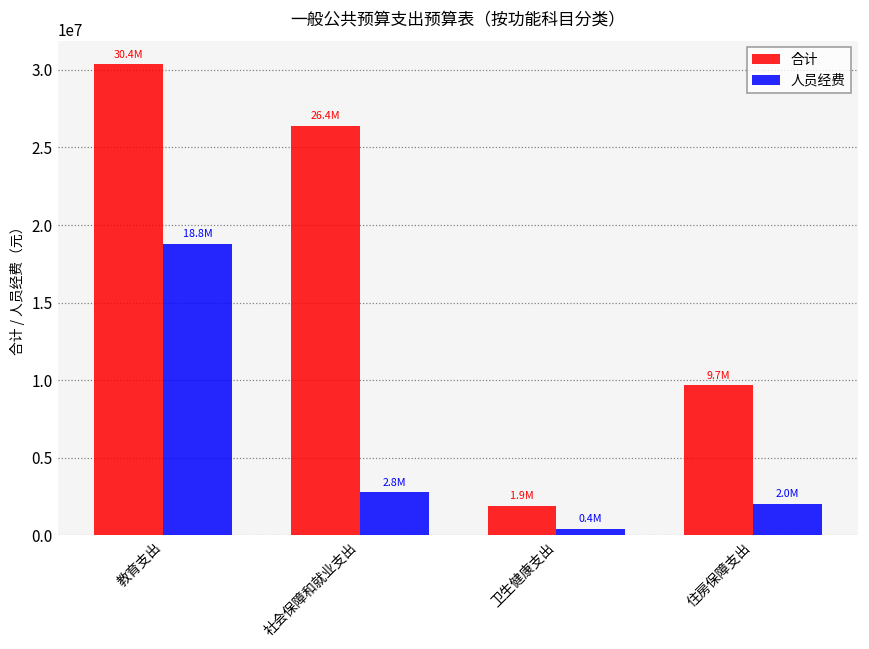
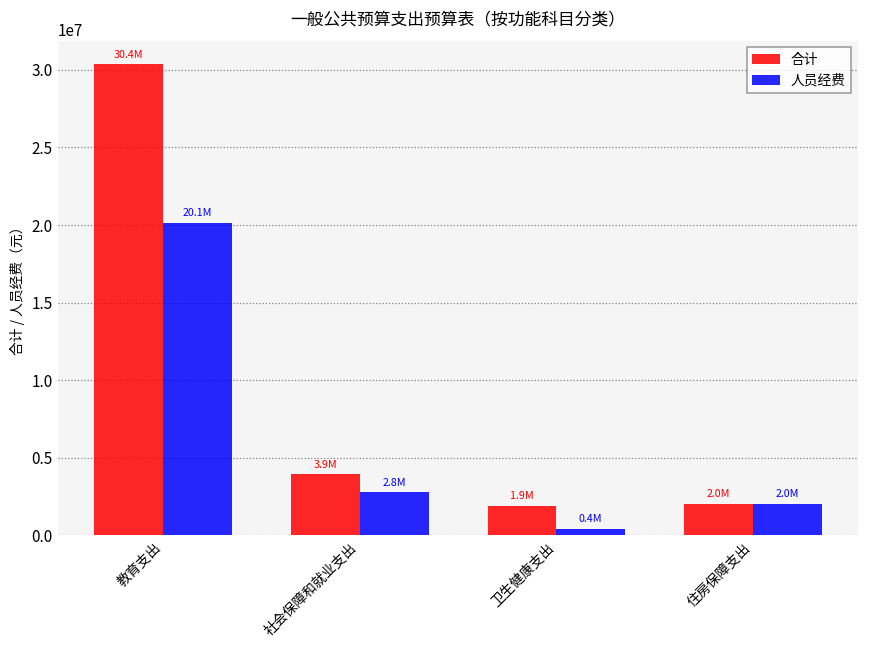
  {
    "合计": {
      "教育支出": "30.4M",
-     "社会保障和就业支出": "26.4M",
+     "社会保障和就业支出": "3.9M",
      "卫生健康支出": "1.9M",
-     "住房保障支出": "9.7M"
+     "住房保障支出": "2.0M"
    },
    "人员经费": {
-     "教育支出": "18.8M",
+     "教育支出": "20.1M",
      "社会保障和就业支出": "2.8M",
      "卫生健康支出": "0.4M",
      "住房保障支出": "2.0M"
    }
  }
